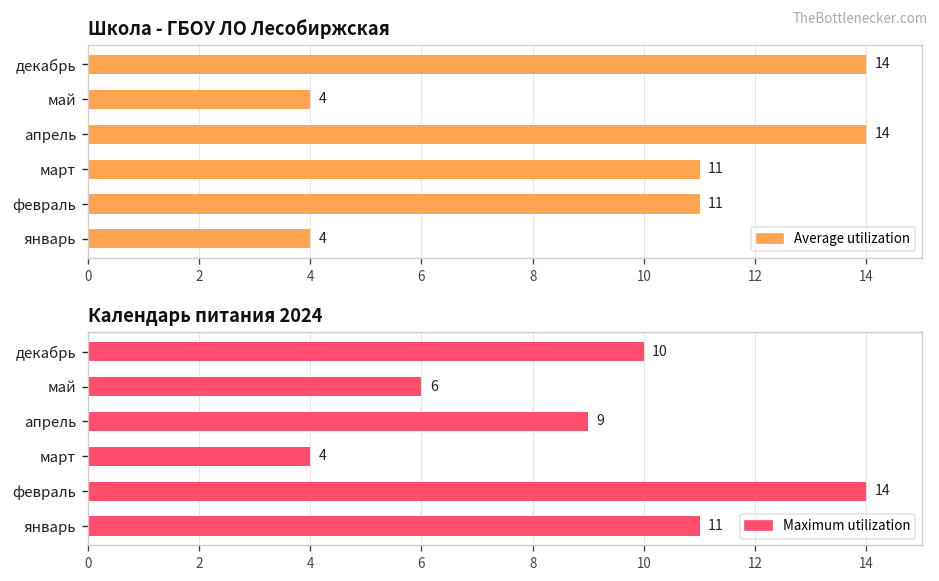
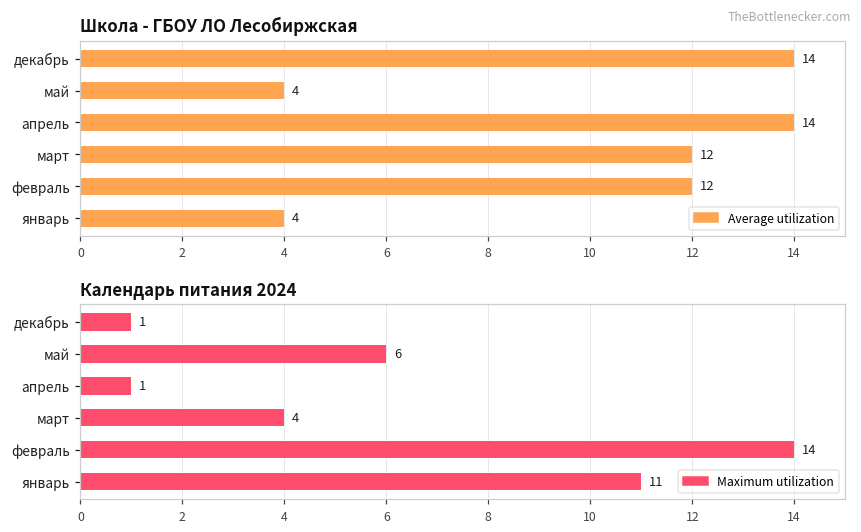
  {
    "Школа - ГБОУ ЛО Лесобиржская": {
      "декабрь": 14,
      "май": 4,
      "апрель": 14,
-     "март": 11,
-     "февраль": 11,
+     "март": 12,
+     "февраль": 12,
      "январь": 4
    },
    "Календарь питания 2024": {
-     "декабрь": 10,
+     "декабрь": 1,
      "май": 6,
-     "апрель": 9,
+     "апрель": 1,
      "март": 4,
      "февраль": 14,
      "январь": 11
    }
  }
